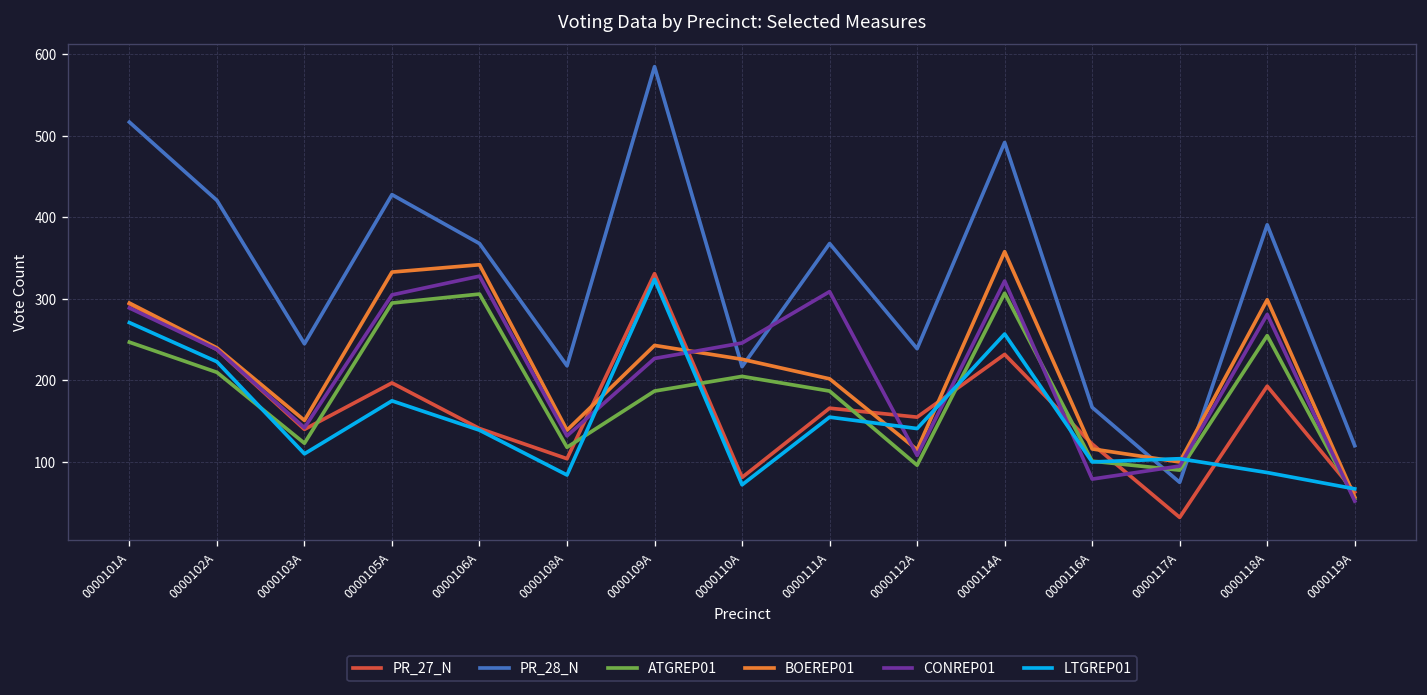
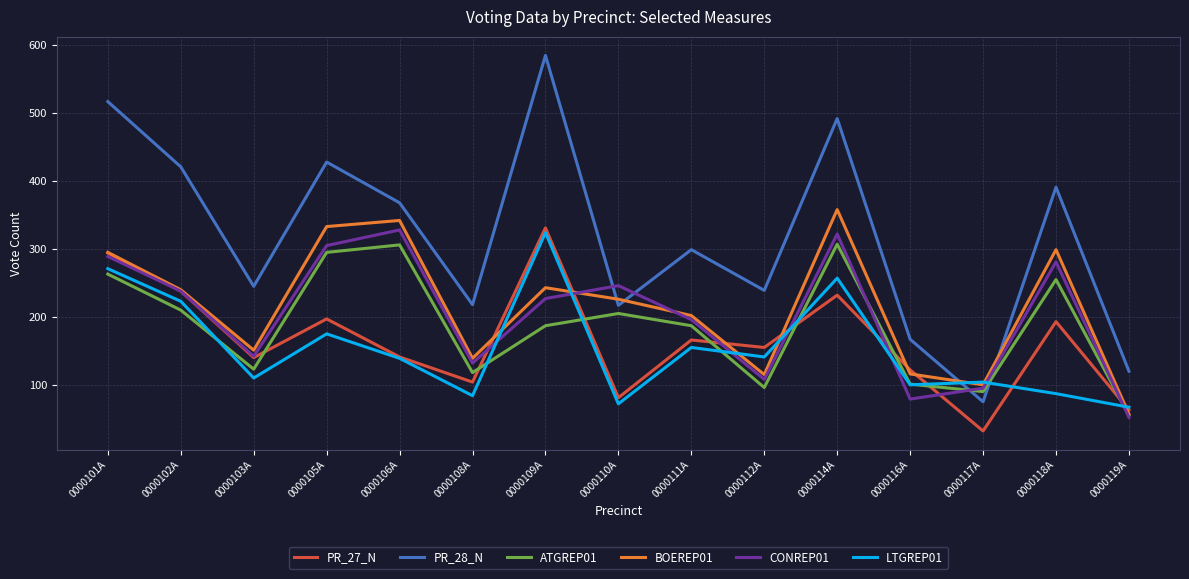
  {
    "PR_28_N": {
      "0000101A": 520,
      "0000102A": 420,
      "0000103A": 250,
      "0000105A": 430,
      "0000106A": 370,
      "0000108A": 220,
      "0000109A": 590,
      "0000110A": 220,
-     "0000111A": 370,
+     "0000111A": 300,
      "0000112A": 240,
      "0000114A": 490,
      "0000116A": 170,
      "0000117A": 80,
      "0000118A": 390,
      "0000119A": 120
    },
    "ATGREP01": {
-     "0000101A": 250,
+     "0000101A": 260,
      "0000102A": 210,
      "0000103A": 120,
      "0000105A": 300,
      "0000106A": 310,
      "0000108A": 120,
      "0000109A": 190,
      "0000110A": 210,
      "0000111A": 190,
      "0000112A": 100,
      "0000114A": 310,
      "0000117A": 90,
      "0000118A": 260
    },
    "CONREP01": {
      "0000101A": 290,
      "0000105A": 310,
      "0000106A": 330,
      "0000108A": 130,
      "0000109A": 230,
      "0000110A": 250,
-     "0000111A": 310,
+     "0000111A": 200,
      "0000112A": 110,
      "0000114A": 320,
      "0000116A": 80,
      "0000117A": 100,
      "0000118A": 280
    },
    "LTGREP01": {
      "0000101A": 270,
      "0000102A": 220,
      "0000103A": 110,
      "0000105A": 180,
      "0000108A": 80,
      "0000109A": 320,
      "0000110A": 70,
      "0000111A": 160,
      "0000112A": 140,
      "0000114A": 260,
      "0000117A": 100,
      "0000118A": 90,
      "0000119A": 70
    }
  }
